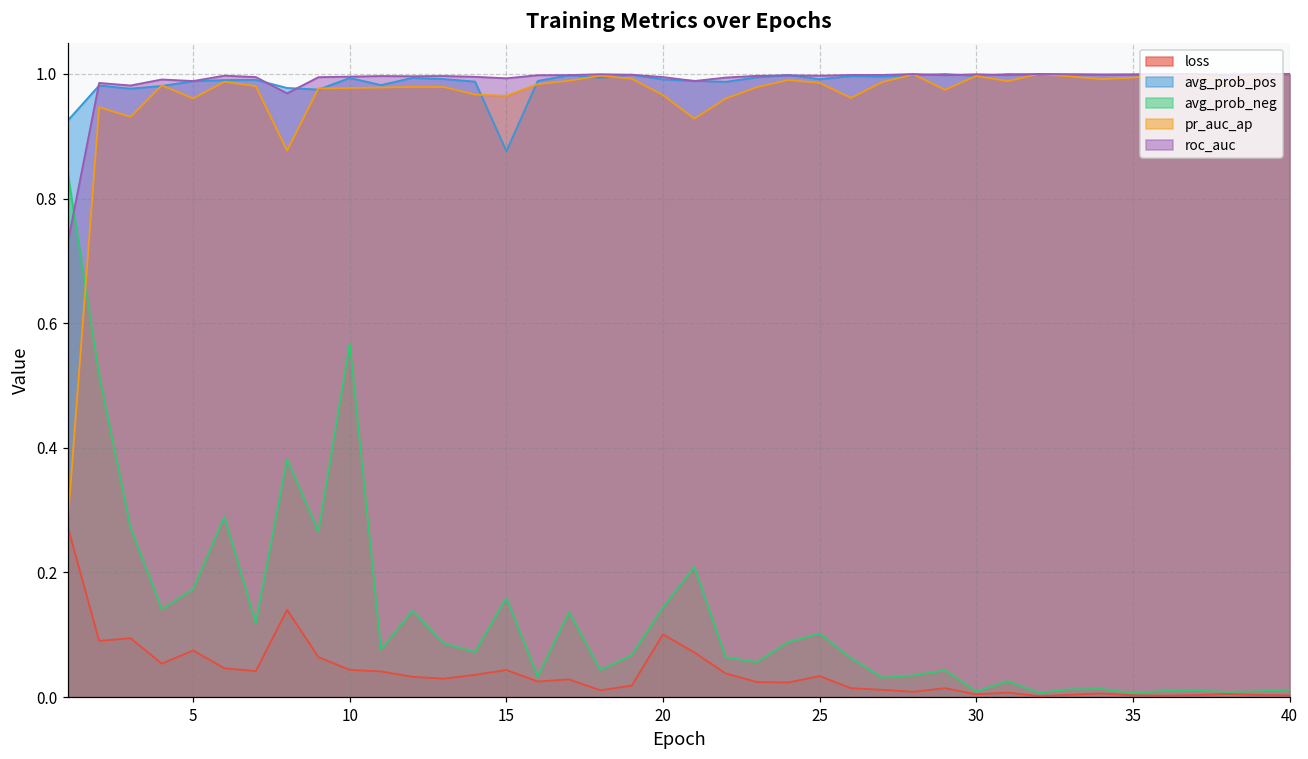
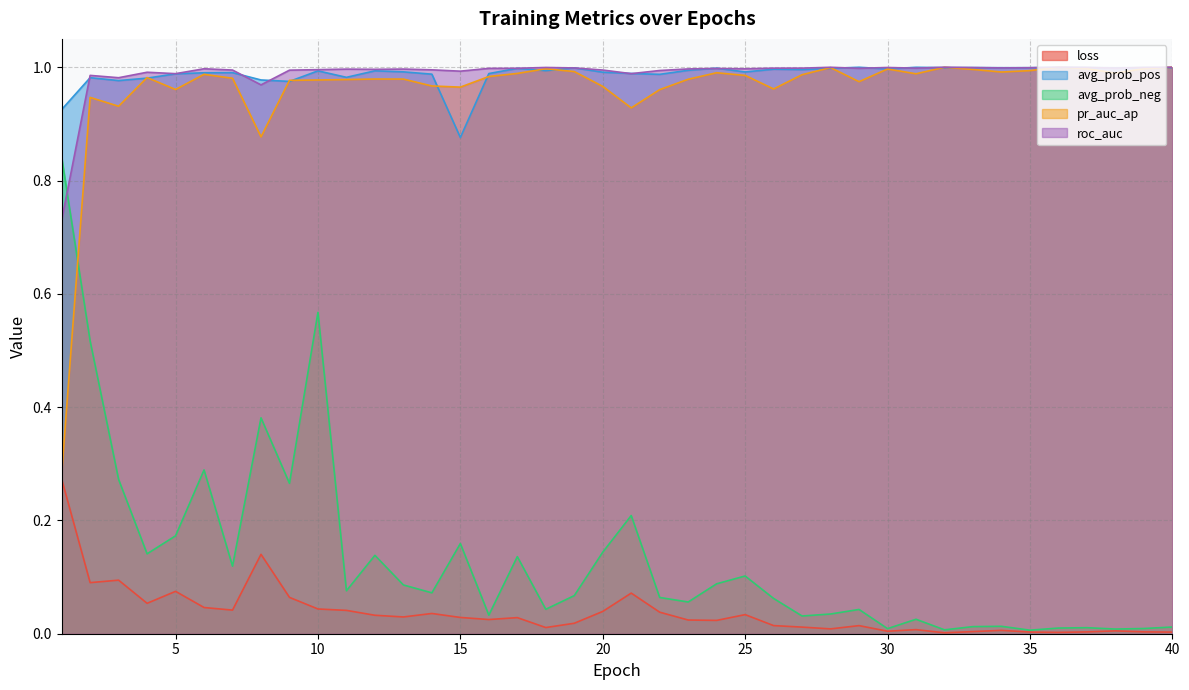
  {
    "loss": {
      "5": 0.07,
      "10": 0.04,
-     "15": 0.04,
-     "20": 0.10,
+     "15": 0.03,
+     "20": 0.04,
      "25": 0.03,
      "30": 0.00,
      "40": 0.00
    },
    "avg_prob_pos": {
      "15": 0.88,
      "25": 0.99
    },
    "avg_prob_neg": {
      "5": 0.17,
      "10": 0.57,
      "15": 0.16,
      "20": 0.14,
      "25": 0.10,
      "30": 0.01,
      "40": 0.01
    },
    "pr_auc_ap": {
      "5": 0.96,
      "10": 0.98,
      "15": 0.96,
      "20": 0.97,
      "25": 0.99,
      "35": 0.99
    },
    "roc_auc": {
      "15": 0.99,
      "25": 1.00
    }
  }
